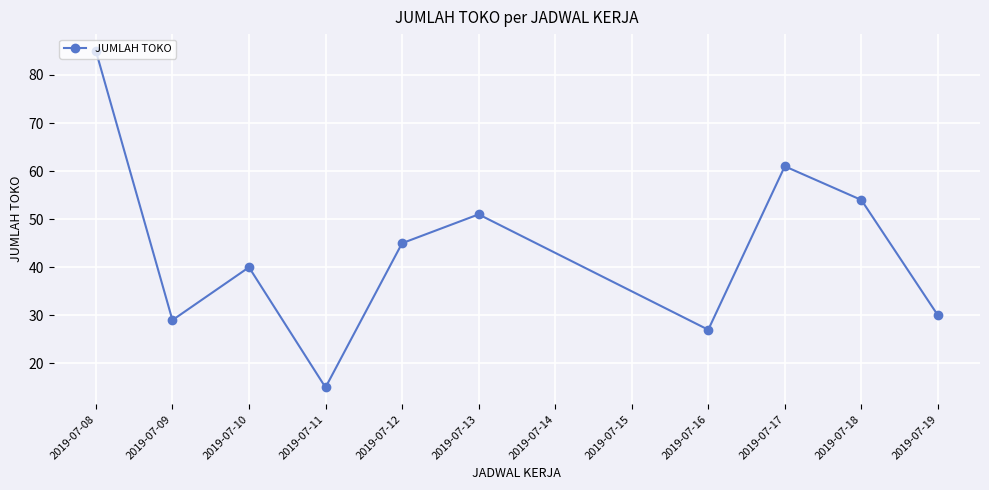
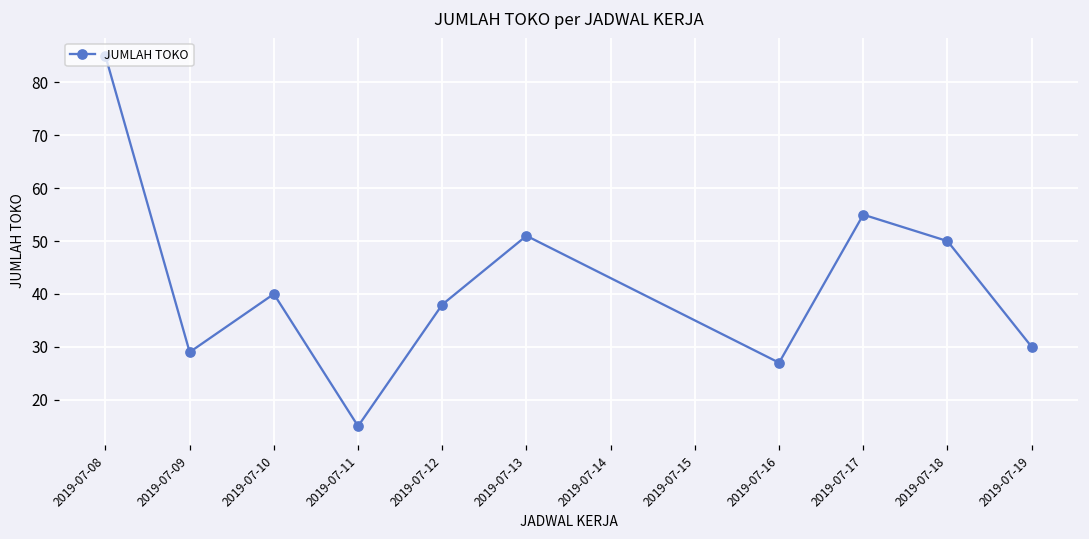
  {
    "2019-07-09": 29,
    "2019-07-10": 40,
    "2019-07-11": 15,
-   "2019-07-12": 45,
+   "2019-07-12": 38,
    "2019-07-13": 51,
    "2019-07-16": 27,
-   "2019-07-17": 61,
-   "2019-07-18": 54,
+   "2019-07-17": 55,
+   "2019-07-18": 50,
    "2019-07-19": 30
  }
